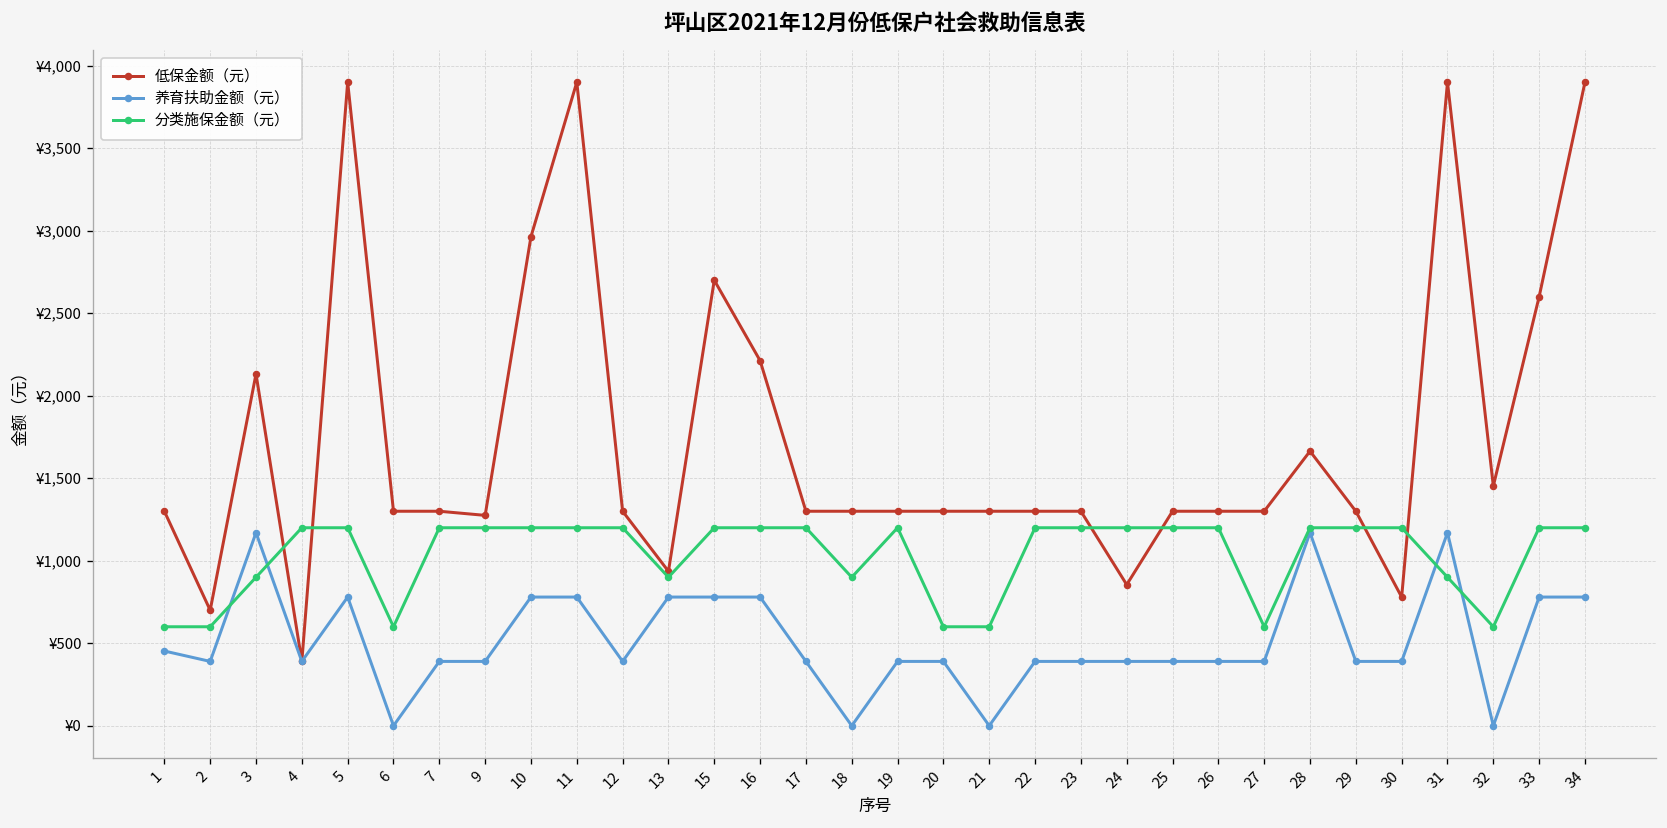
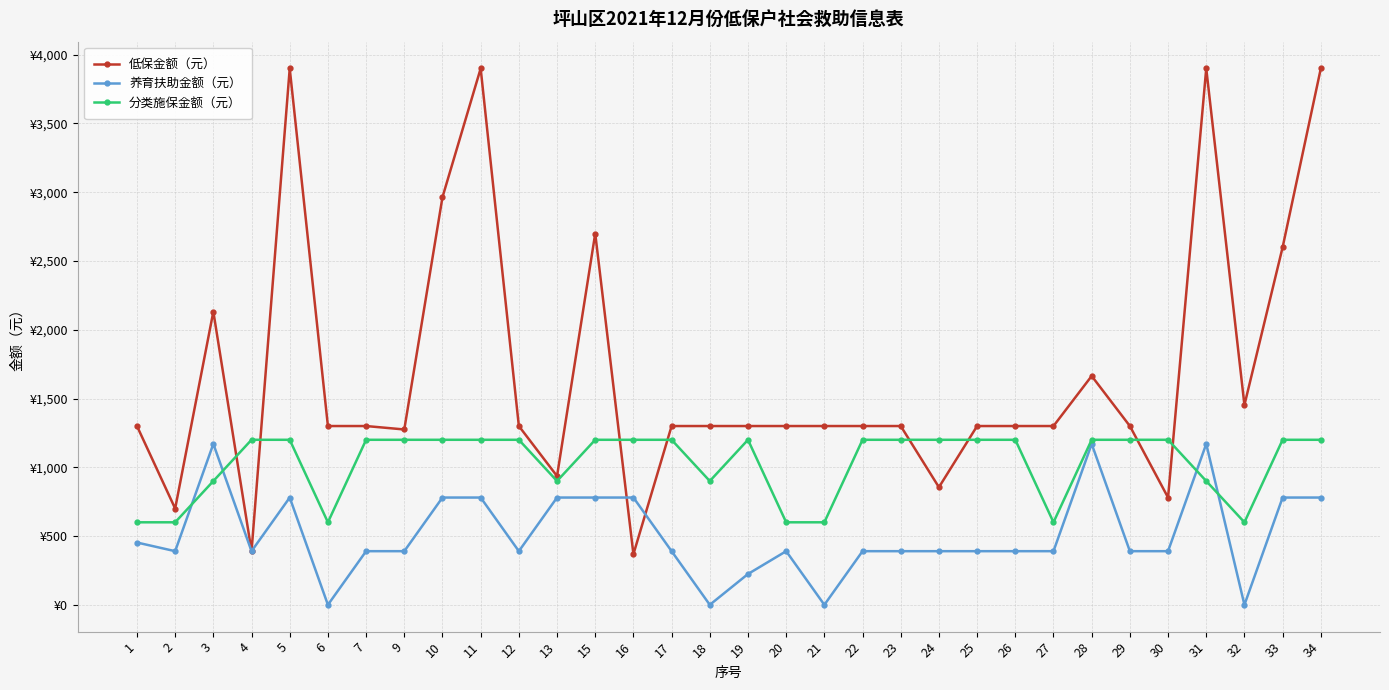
  {
    "低保金额（元）": {
      "1": "¥1,300",
      "2": "¥700",
      "3": "¥2,130",
      "5": "¥3,900",
      "6": "¥1,300",
      "7": "¥1,300",
      "9": "¥1,280",
      "10": "¥2,960",
      "11": "¥3,900",
      "12": "¥1,300",
      "13": "¥940",
      "15": "¥2,700",
-     "16": "¥2,210",
+     "16": "¥370",
      "17": "¥1,300",
      "18": "¥1,300",
      "19": "¥1,300",
      "20": "¥1,300",
      "21": "¥1,300",
      "22": "¥1,300",
      "23": "¥1,300",
      "24": "¥860",
      "25": "¥1,300",
      "26": "¥1,300",
      "27": "¥1,300",
      "28": "¥1,660",
      "29": "¥1,300",
      "30": "¥780",
      "31": "¥3,900",
      "32": "¥1,450",
      "33": "¥2,600",
      "34": "¥3,900"
    },
    "养育扶助金额（元）": {
      "1": "¥450",
      "2": "¥390",
      "3": "¥1,170",
      "5": "¥780",
      "6": "¥0",
      "7": "¥390",
      "9": "¥390",
      "10": "¥780",
      "11": "¥780",
      "12": "¥390",
      "13": "¥780",
      "15": "¥780",
      "16": "¥780",
      "17": "¥390",
      "18": "¥0",
-     "19": "¥390",
+     "19": "¥220",
      "20": "¥390",
      "21": "¥0",
      "22": "¥390",
      "23": "¥390",
      "24": "¥390",
      "25": "¥390",
      "26": "¥390",
      "27": "¥390",
      "28": "¥1,170",
      "29": "¥390",
      "30": "¥390",
      "31": "¥1,170",
      "32": "¥0",
      "33": "¥780",
      "34": "¥780"
    },
    "分类施保金额（元）": {
      "1": "¥600",
      "2": "¥600",
      "3": "¥900",
      "4": "¥1,200",
      "5": "¥1,200",
      "6": "¥600",
      "7": "¥1,200",
      "9": "¥1,200",
      "10": "¥1,200",
      "11": "¥1,200",
      "12": "¥1,200",
      "13": "¥900",
      "15": "¥1,200",
      "16": "¥1,200",
      "17": "¥1,200",
      "18": "¥900",
      "19": "¥1,200",
      "20": "¥600",
      "21": "¥600",
      "22": "¥1,200",
      "23": "¥1,200",
      "24": "¥1,200",
      "25": "¥1,200",
      "26": "¥1,200",
      "27": "¥600",
      "28": "¥1,200",
      "29": "¥1,200",
      "30": "¥1,200",
      "31": "¥900",
      "32": "¥600",
      "33": "¥1,200",
      "34": "¥1,200"
    }
  }
